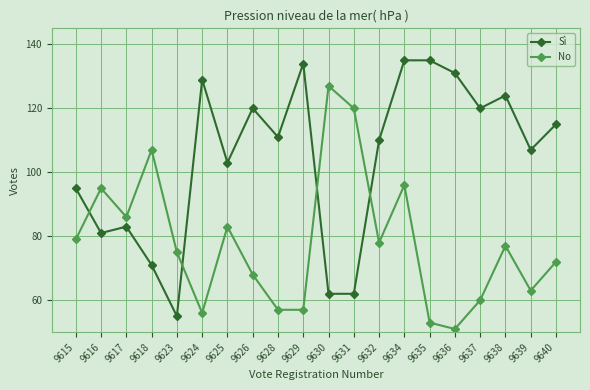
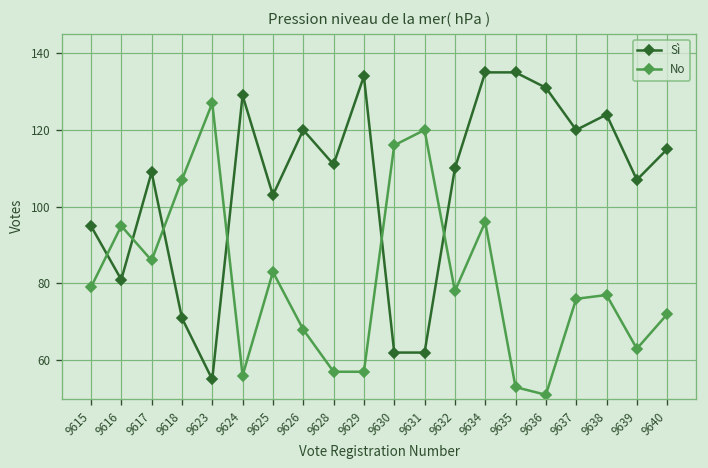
  {
    "Sì": {
      "9615": 95,
      "9616": 81,
-     "9617": 83,
+     "9617": 109,
      "9618": 71,
      "9623": 55,
      "9624": 129,
      "9625": 103,
      "9626": 120,
      "9628": 111,
      "9629": 134,
      "9630": 62,
      "9631": 62,
      "9632": 110,
      "9634": 135,
      "9635": 135,
      "9636": 131,
      "9637": 120,
      "9638": 124,
      "9639": 107,
      "9640": 115
    },
    "No": {
      "9615": 79,
      "9616": 95,
      "9617": 86,
      "9618": 107,
-     "9623": 75,
+     "9623": 127,
      "9624": 56,
      "9625": 83,
      "9626": 68,
      "9628": 57,
      "9629": 57,
-     "9630": 127,
+     "9630": 116,
      "9631": 120,
      "9632": 78,
      "9634": 96,
      "9635": 53,
      "9636": 51,
-     "9637": 60,
+     "9637": 76,
      "9638": 77,
      "9639": 63,
      "9640": 72
    }
  }
